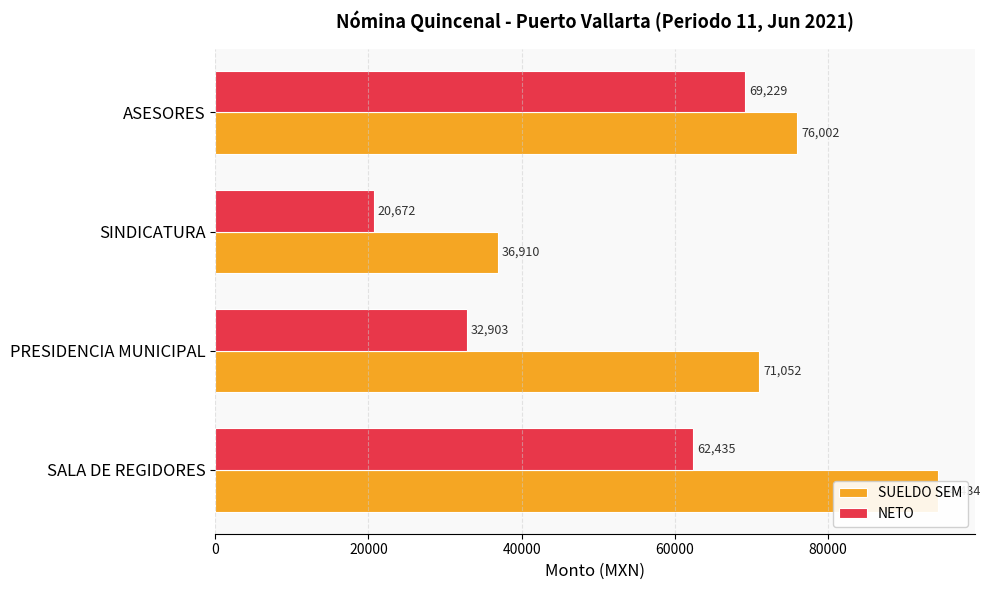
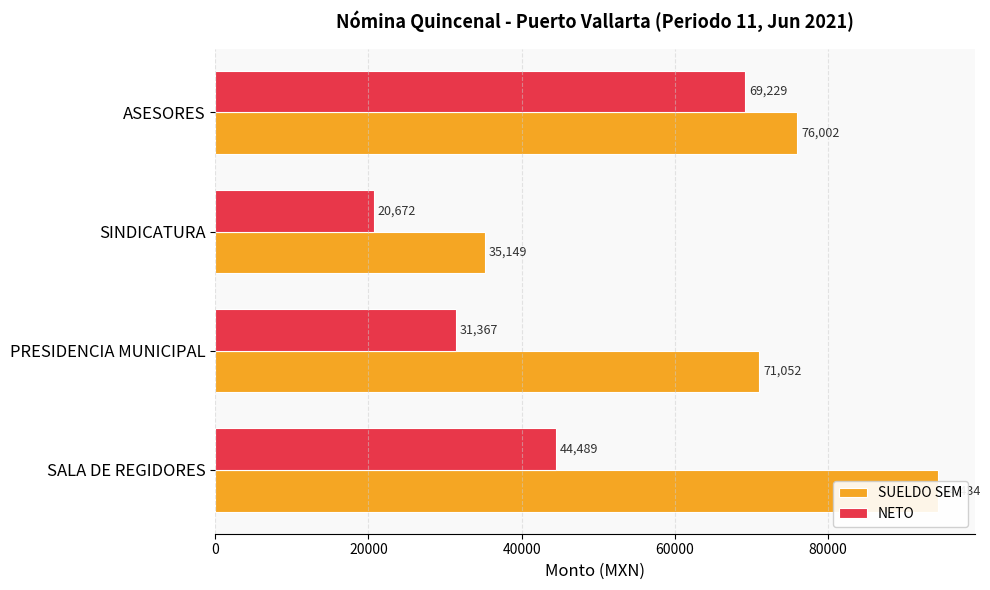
  {
    "SUELDO SEM": {
      "ASESORES": "76,002",
-     "SINDICATURA": "36,910",
+     "SINDICATURA": "35,149",
      "PRESIDENCIA MUNICIPAL": "71,052"
    },
    "NETO": {
      "ASESORES": "69,229",
      "SINDICATURA": "20,672",
-     "PRESIDENCIA MUNICIPAL": "32,903",
-     "SALA DE REGIDORES": "62,435"
+     "PRESIDENCIA MUNICIPAL": "31,367",
+     "SALA DE REGIDORES": "44,489"
    }
  }
